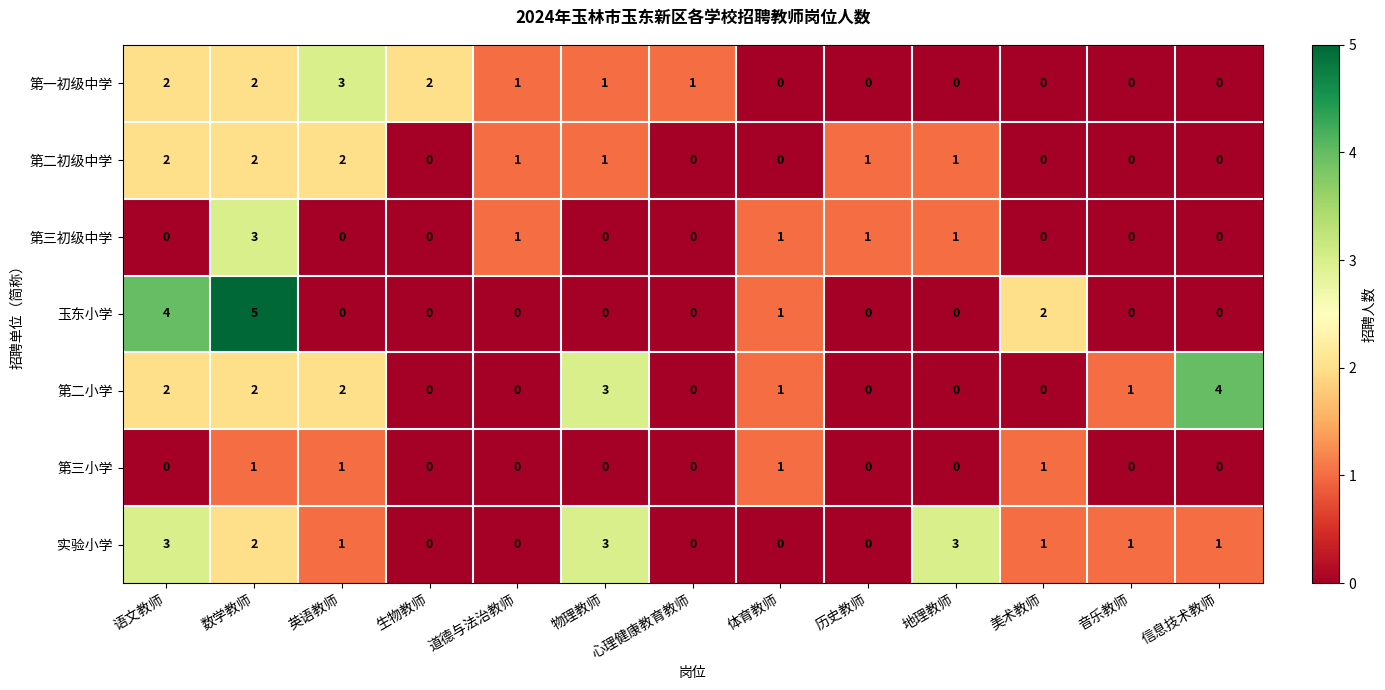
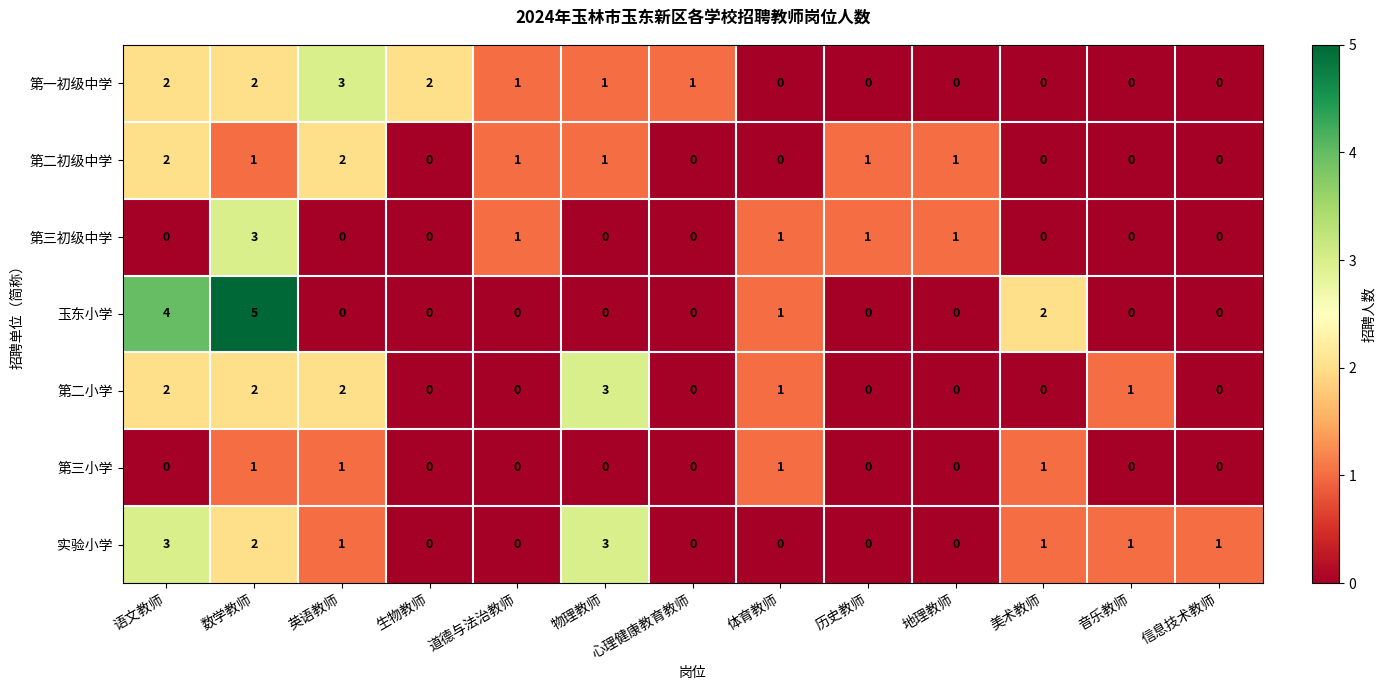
  {
    "第一初级中学": {
      "语文教师": 2,
      "数学教师": 2,
      "英语教师": 3,
      "生物教师": 2,
      "道德与法治教师": 1,
      "物理教师": 1,
      "心理健康教育教师": 1,
      "体育教师": 0,
      "历史教师": 0,
      "地理教师": 0,
      "美术教师": 0,
      "音乐教师": 0,
      "信息技术教师": 0
    },
    "第二初级中学": {
      "语文教师": 2,
-     "数学教师": 2,
+     "数学教师": 1,
      "英语教师": 2,
      "生物教师": 0,
      "道德与法治教师": 1,
      "物理教师": 1,
      "心理健康教育教师": 0,
      "体育教师": 0,
      "历史教师": 1,
      "地理教师": 1,
      "美术教师": 0,
      "音乐教师": 0,
      "信息技术教师": 0
    },
    "第三初级中学": {
      "语文教师": 0,
      "数学教师": 3,
      "英语教师": 0,
      "生物教师": 0,
      "道德与法治教师": 1,
      "物理教师": 0,
      "心理健康教育教师": 0,
      "体育教师": 1,
      "历史教师": 1,
      "地理教师": 1,
      "美术教师": 0,
      "音乐教师": 0,
      "信息技术教师": 0
    },
    "玉东小学": {
      "语文教师": 4,
      "数学教师": 5,
      "英语教师": 0,
      "生物教师": 0,
      "道德与法治教师": 0,
      "物理教师": 0,
      "心理健康教育教师": 0,
      "体育教师": 1,
      "历史教师": 0,
      "地理教师": 0,
      "美术教师": 2,
      "音乐教师": 0,
      "信息技术教师": 0
    },
    "第二小学": {
      "语文教师": 2,
      "数学教师": 2,
      "英语教师": 2,
      "生物教师": 0,
      "道德与法治教师": 0,
      "物理教师": 3,
      "心理健康教育教师": 0,
      "体育教师": 1,
      "历史教师": 0,
      "地理教师": 0,
      "美术教师": 0,
      "音乐教师": 1,
-     "信息技术教师": 4
+     "信息技术教师": 0
    },
    "第三小学": {
      "语文教师": 0,
      "数学教师": 1,
      "英语教师": 1,
      "生物教师": 0,
      "道德与法治教师": 0,
      "物理教师": 0,
      "心理健康教育教师": 0,
      "体育教师": 1,
      "历史教师": 0,
      "地理教师": 0,
      "美术教师": 1,
      "音乐教师": 0,
      "信息技术教师": 0
    },
    "实验小学": {
      "语文教师": 3,
      "数学教师": 2,
      "英语教师": 1,
      "生物教师": 0,
      "道德与法治教师": 0,
      "物理教师": 3,
      "心理健康教育教师": 0,
      "体育教师": 0,
      "历史教师": 0,
-     "地理教师": 3,
+     "地理教师": 0,
      "美术教师": 1,
      "音乐教师": 1,
      "信息技术教师": 1
    }
  }
